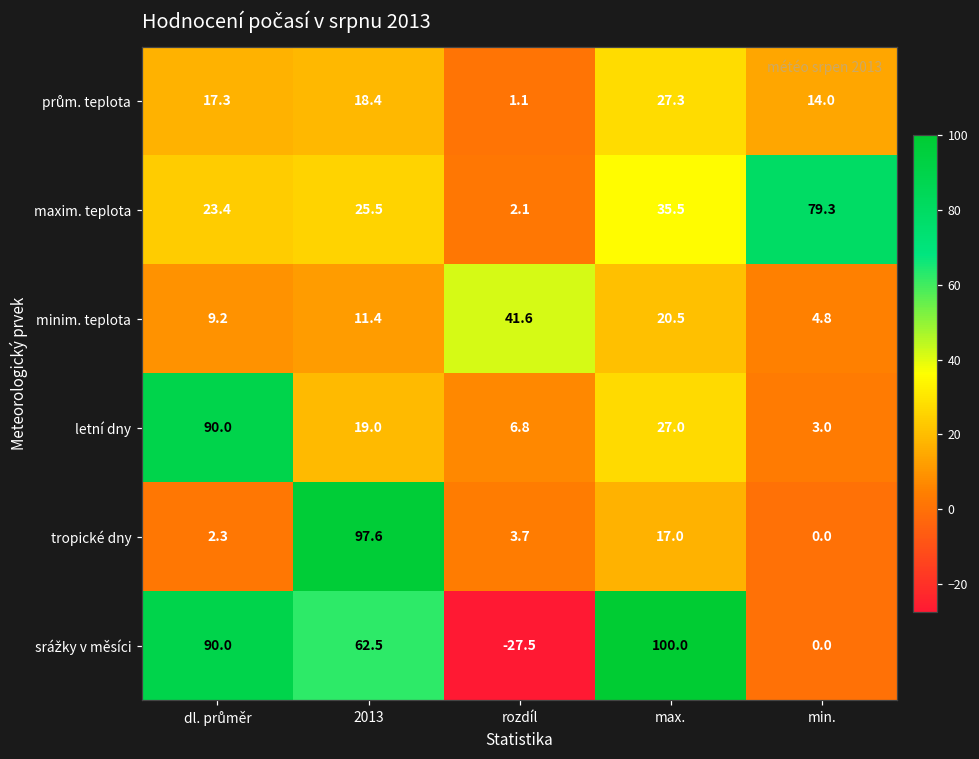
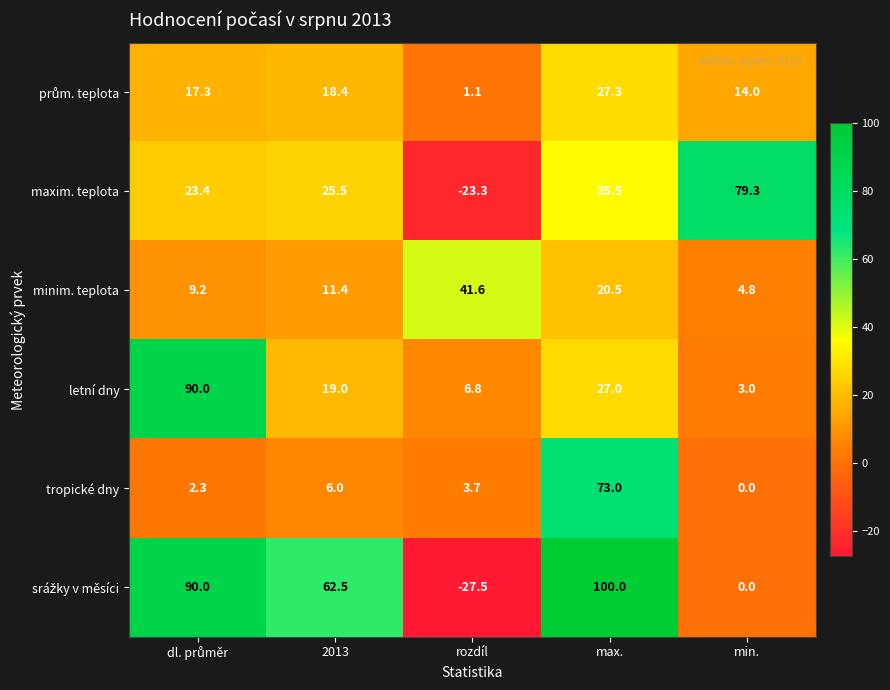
  {
    "prům. teplota": {
      "dl. průměr": 17.3,
      "2013": 18.4,
      "rozdíl": 1.1,
      "max.": 27.3
    },
    "maxim. teplota": {
      "dl. průměr": 23.4,
      "2013": 25.5,
-     "rozdíl": 2.1,
+     "rozdíl": -23.3,
      "max.": 35.5,
      "min.": 79.3
    },
    "minim. teplota": {
      "dl. průměr": 9.2,
      "2013": 11.4,
      "rozdíl": 41.6,
      "max.": 20.5,
      "min.": 4.8
    },
    "letní dny": {
      "dl. průměr": 90.0,
      "2013": 19.0,
      "rozdíl": 6.8,
      "max.": 27.0,
      "min.": 3.0
    },
    "tropické dny": {
      "dl. průměr": 2.3,
-     "2013": 97.6,
+     "2013": 6.0,
      "rozdíl": 3.7,
-     "max.": 17.0,
+     "max.": 73.0,
      "min.": 0.0
    },
    "srážky v měsíci": {
      "dl. průměr": 90.0,
      "2013": 62.5,
      "rozdíl": -27.5,
      "max.": 100.0,
      "min.": 0.0
    }
  }
